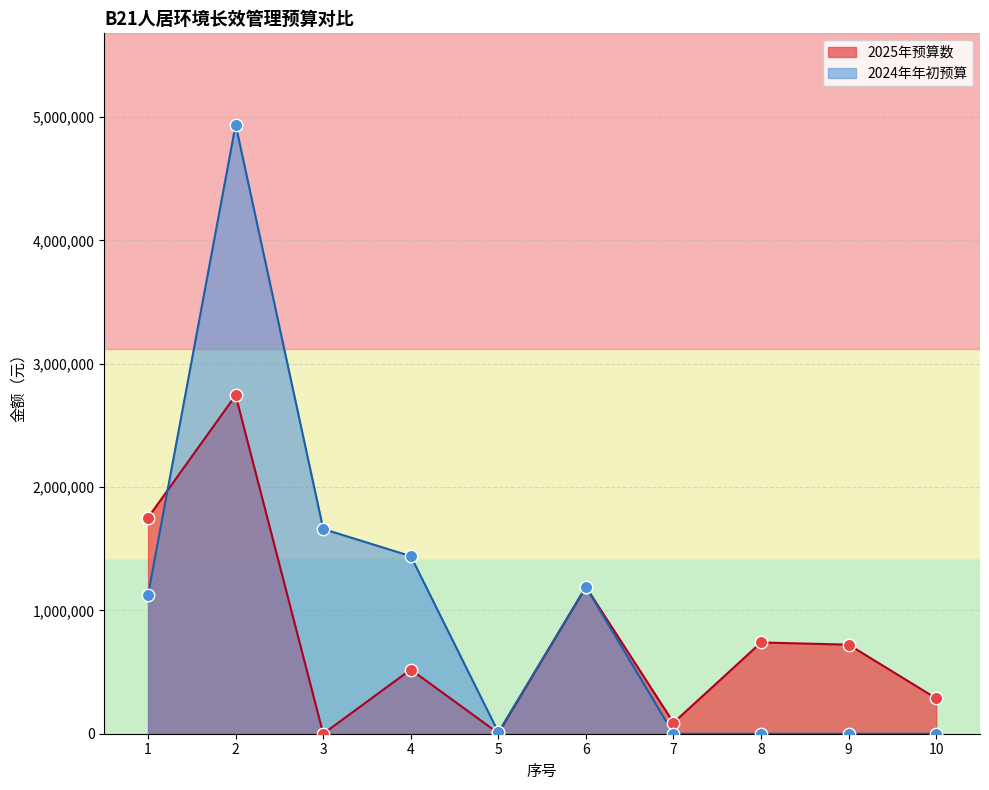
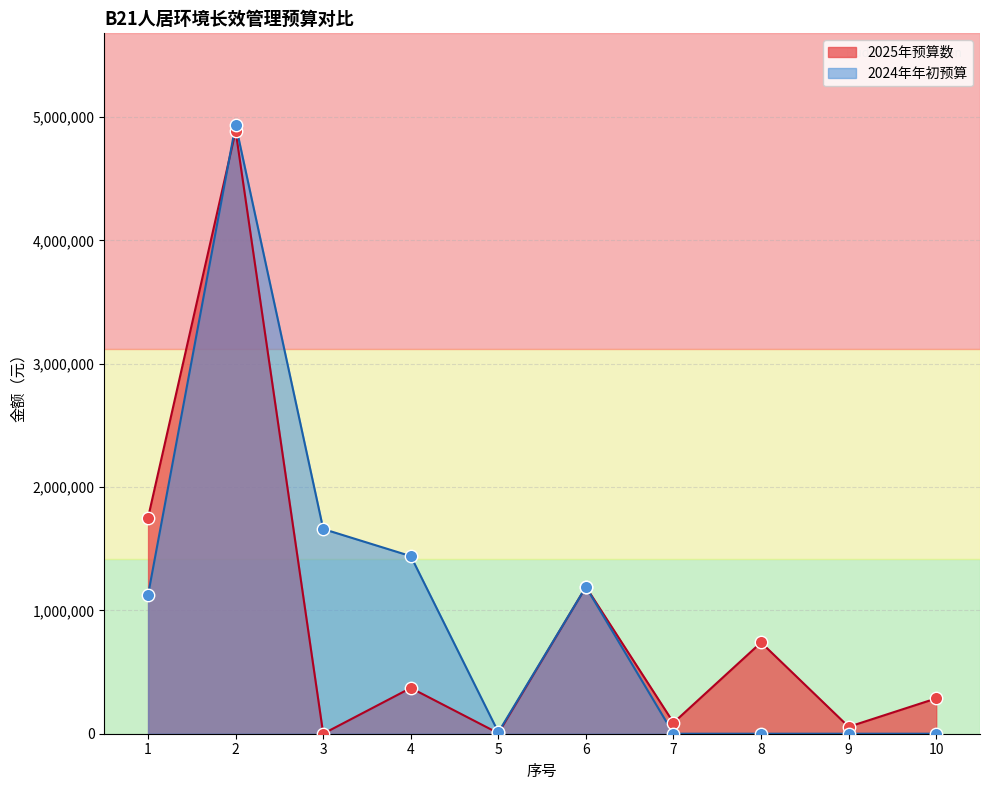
  {
    "2025年预算数": {
      "1": "1,750,000",
-     "2": "2,740,000",
+     "2": "4,890,000",
      "3": "0",
-     "4": "520,000",
+     "4": "370,000",
      "7": "90,000",
      "8": "740,000",
-     "9": "720,000",
+     "9": "60,000",
      "10": "290,000"
    },
    "2024年年初预算": {
      "1": "1,130,000",
      "2": "4,940,000",
      "3": "1,660,000",
      "4": "1,440,000",
      "7": "0",
      "8": "0",
      "9": "0",
      "10": "0"
    }
  }
